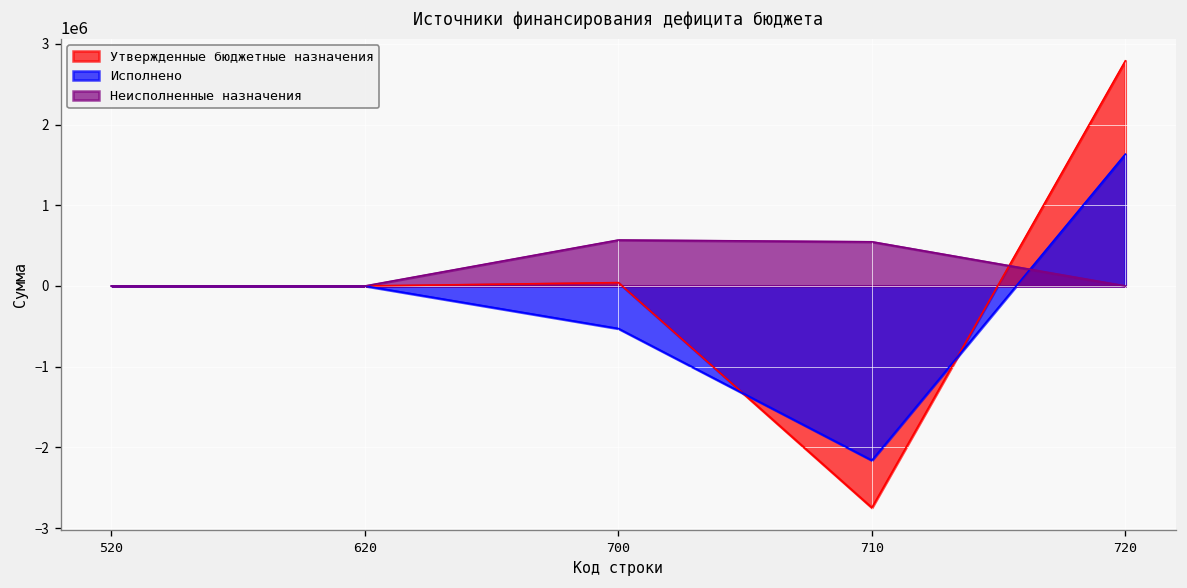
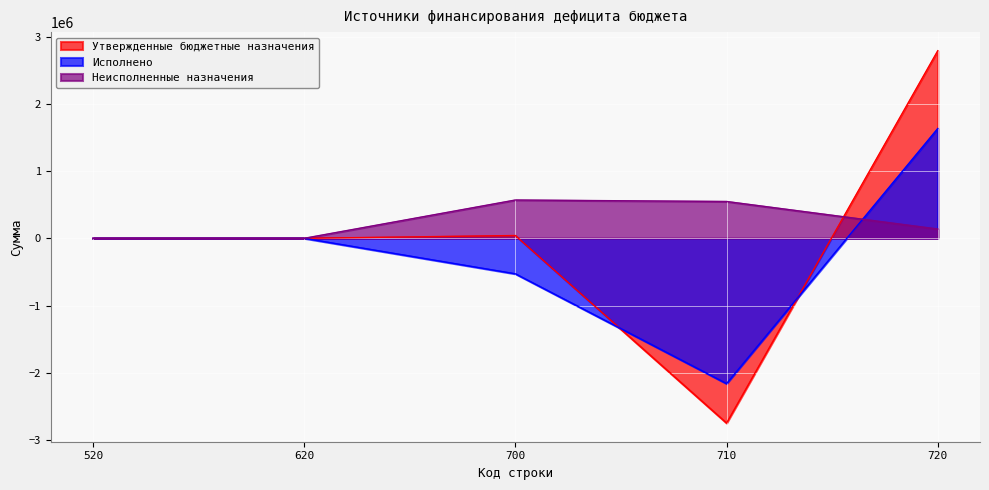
  {
    "Неисполненные назначения": {
      "700": 600000,
      "710": 500000,
-     "720": 0
+     "720": 100000
    }
  }
